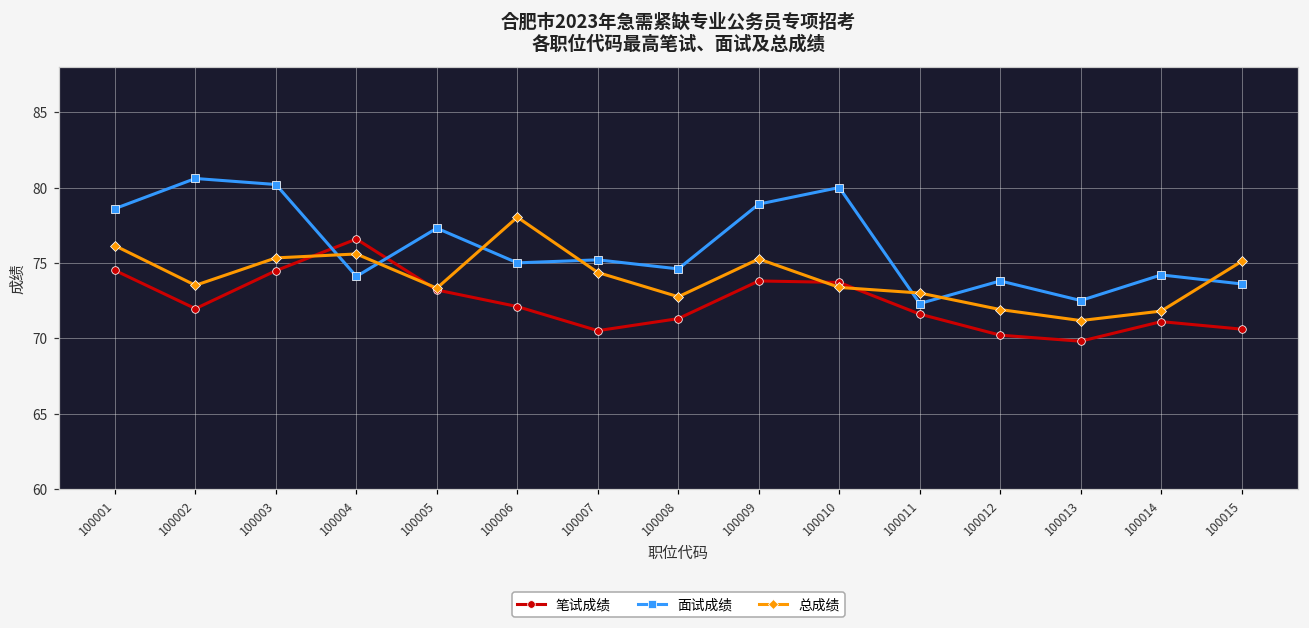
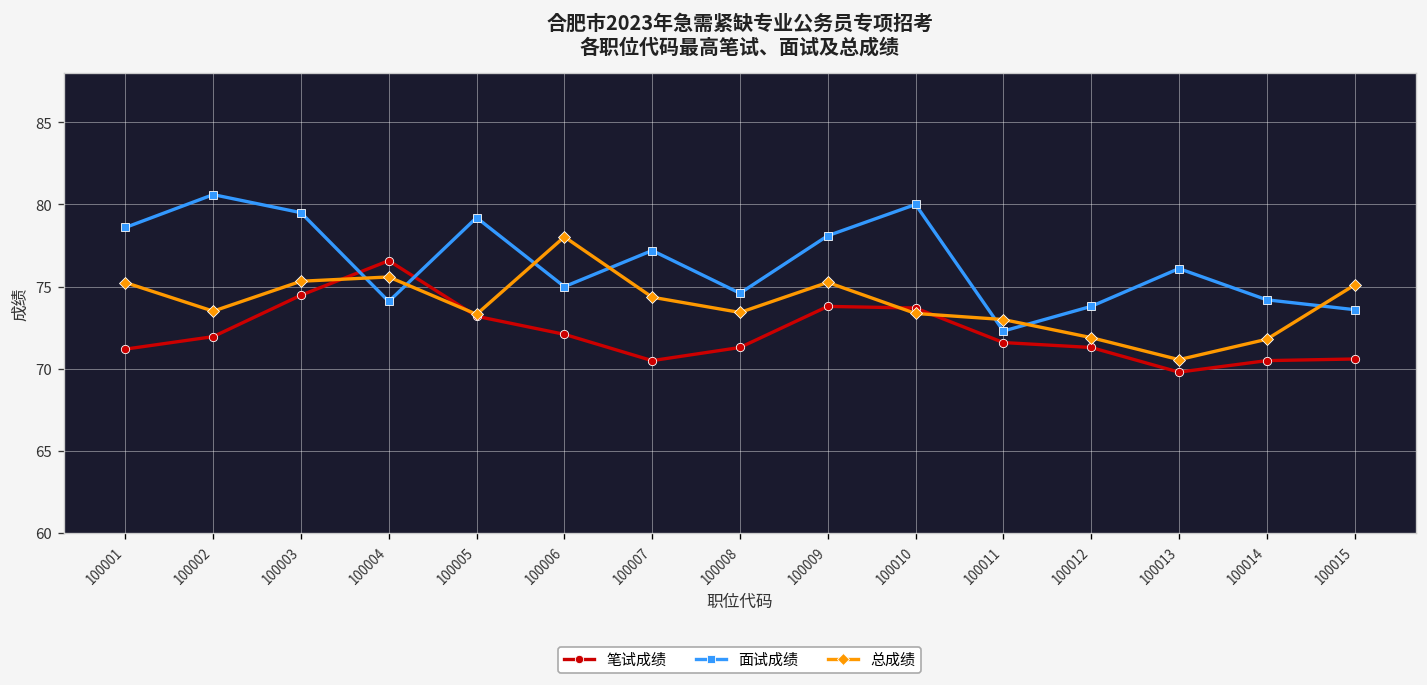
  {
    "笔试成绩": {
-     "100001": 74.5,
+     "100001": 71.2,
      "100002": 72.0,
      "100003": 74.5,
      "100004": 76.6,
      "100006": 72.1,
      "100007": 70.5,
      "100008": 71.3,
      "100009": 73.8,
      "100010": 73.7,
      "100011": 71.6,
-     "100012": 70.2,
+     "100012": 71.3,
      "100013": 69.8,
-     "100014": 71.1,
+     "100014": 70.5,
      "100015": 70.6
    },
    "面试成绩": {
      "100001": 78.6,
      "100002": 80.6,
-     "100003": 80.2,
+     "100003": 79.5,
      "100004": 74.1,
-     "100005": 77.3,
+     "100005": 79.2,
      "100006": 75.0,
-     "100007": 75.2,
+     "100007": 77.2,
      "100008": 74.6,
-     "100009": 78.9,
+     "100009": 78.1,
      "100010": 80.0,
      "100011": 72.3,
      "100012": 73.8,
-     "100013": 72.5,
+     "100013": 76.1,
      "100014": 74.2,
      "100015": 73.6
    },
    "总成绩": {
-     "100001": 76.1,
+     "100001": 75.3,
      "100002": 73.5,
      "100003": 75.3,
      "100004": 75.6,
      "100006": 78.0,
      "100007": 74.4,
-     "100008": 72.8,
+     "100008": 73.4,
      "100009": 75.3,
      "100010": 73.4,
      "100011": 73.0,
      "100012": 71.9,
-     "100013": 71.2,
+     "100013": 70.6,
      "100014": 71.8,
      "100015": 75.1
    }
  }
